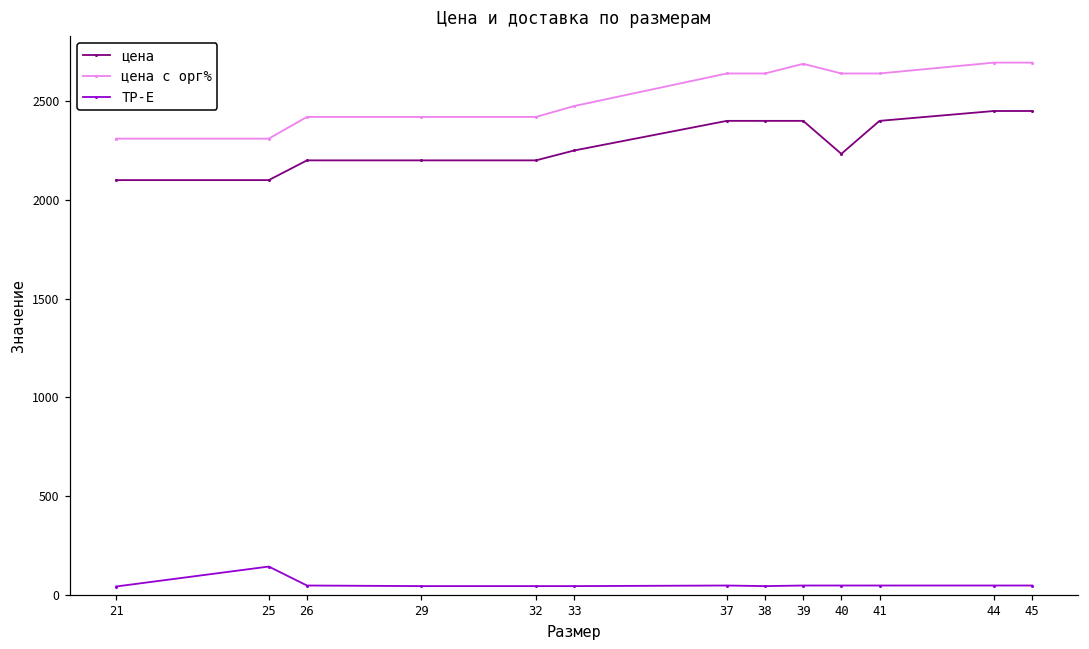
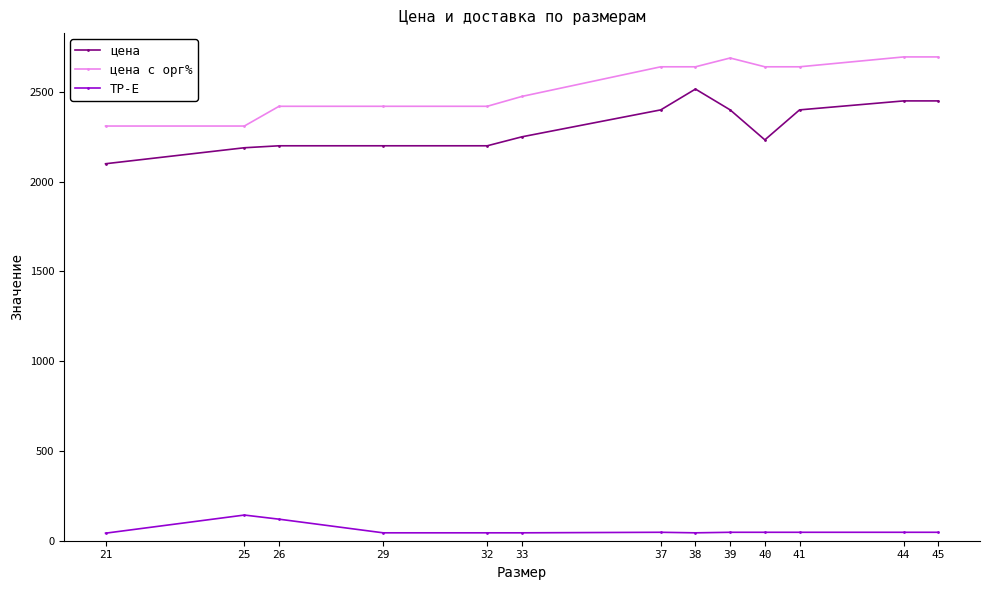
  {
    "цена": {
      "21": 2100,
-     "25": 2100,
+     "25": 2190,
      "26": 2200,
      "29": 2200,
      "32": 2200,
      "33": 2250,
      "37": 2400,
-     "38": 2400,
+     "38": 2520,
      "39": 2400,
      "40": 2230,
      "41": 2400,
      "44": 2450,
      "45": 2450
    },
    "цена с орг%": {
      "21": 2310,
      "25": 2310,
      "26": 2420,
      "29": 2420,
      "32": 2420,
      "33": 2480,
      "37": 2640,
      "38": 2640,
      "39": 2690,
      "40": 2640,
      "41": 2640,
      "44": 2700,
      "45": 2700
    },
    "ТР-Е": {
      "21": 40,
      "25": 140,
-     "26": 50,
+     "26": 120,
      "29": 40,
      "32": 40,
      "33": 40,
      "37": 50,
      "38": 40,
      "39": 50,
      "40": 50,
      "41": 50,
      "44": 50,
      "45": 50
    }
  }
